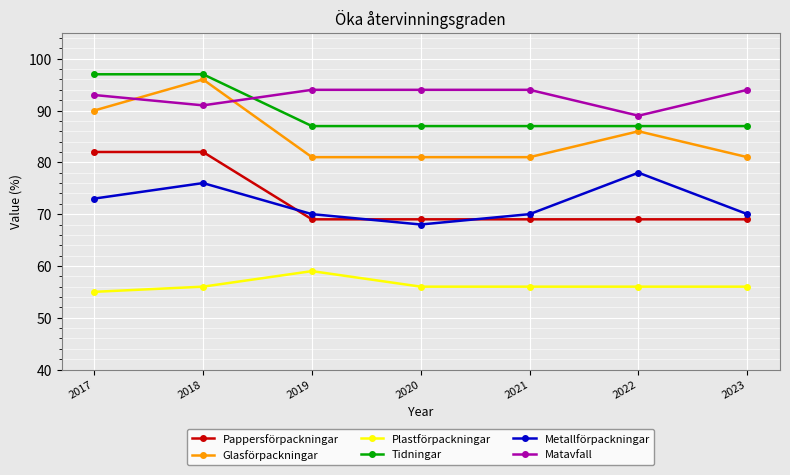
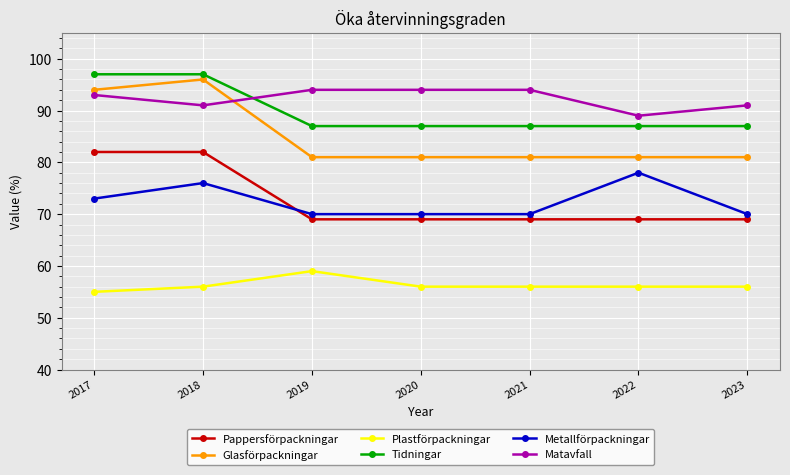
  {
    "Pappersförpackningar": {
      "2017": 82,
      "2018": 82,
      "2019": 69,
      "2020": 69,
      "2021": 69,
      "2022": 69,
      "2023": 69
    },
    "Glasförpackningar": {
-     "2017": 90,
+     "2017": 94,
      "2018": 96,
      "2019": 81,
      "2020": 81,
      "2021": 81,
-     "2022": 86,
+     "2022": 81,
      "2023": 81
    },
    "Plastförpackningar": {
      "2017": 55,
      "2018": 56,
      "2019": 59,
      "2020": 56,
      "2021": 56,
      "2022": 56,
      "2023": 56
    },
    "Tidningar": {
      "2017": 97,
      "2018": 97,
      "2019": 87,
      "2020": 87,
      "2021": 87,
      "2022": 87,
      "2023": 87
    },
    "Metallförpackningar": {
      "2017": 73,
      "2018": 76,
      "2019": 70,
-     "2020": 68,
+     "2020": 70,
      "2021": 70,
      "2022": 78,
      "2023": 70
    },
    "Matavfall": {
      "2017": 93,
      "2018": 91,
      "2019": 94,
      "2020": 94,
      "2021": 94,
      "2022": 89,
-     "2023": 94
+     "2023": 91
    }
  }
